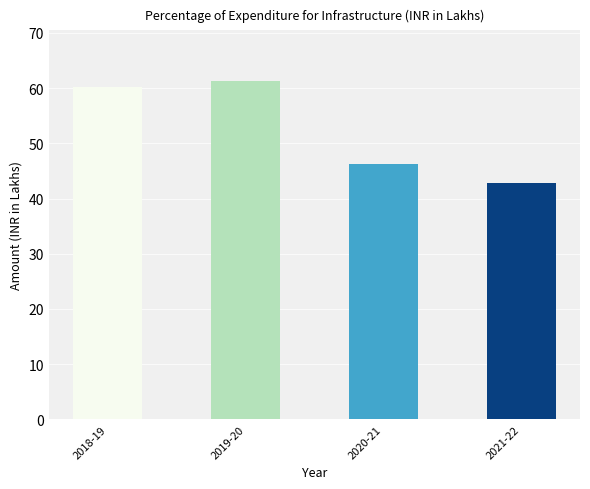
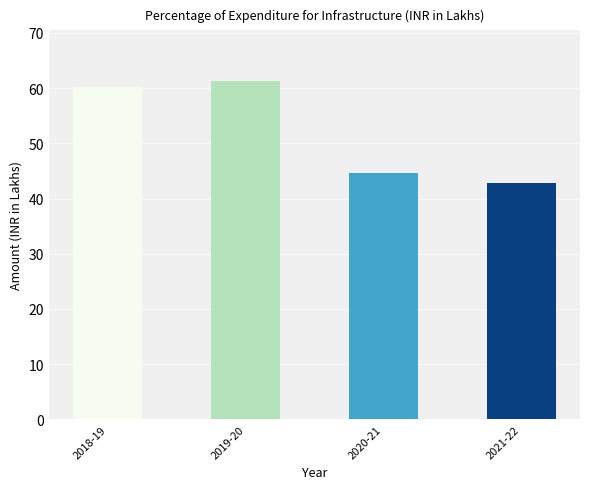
  {
    "2018-19": 60,
    "2019-20": 61,
-   "2020-21": 46,
+   "2020-21": 45,
    "2021-22": 43
  }
